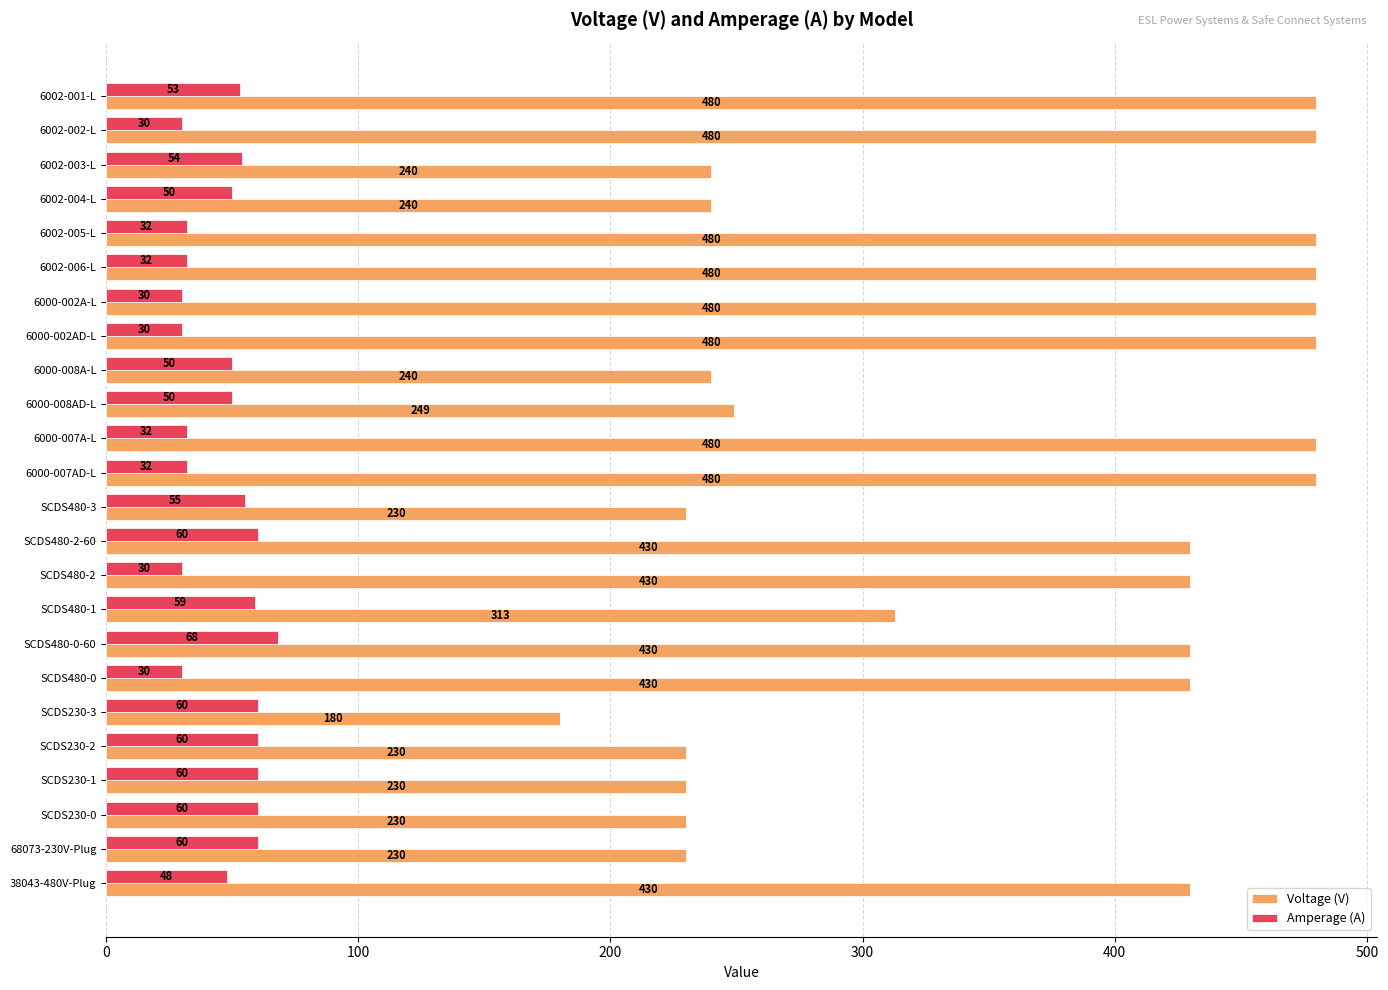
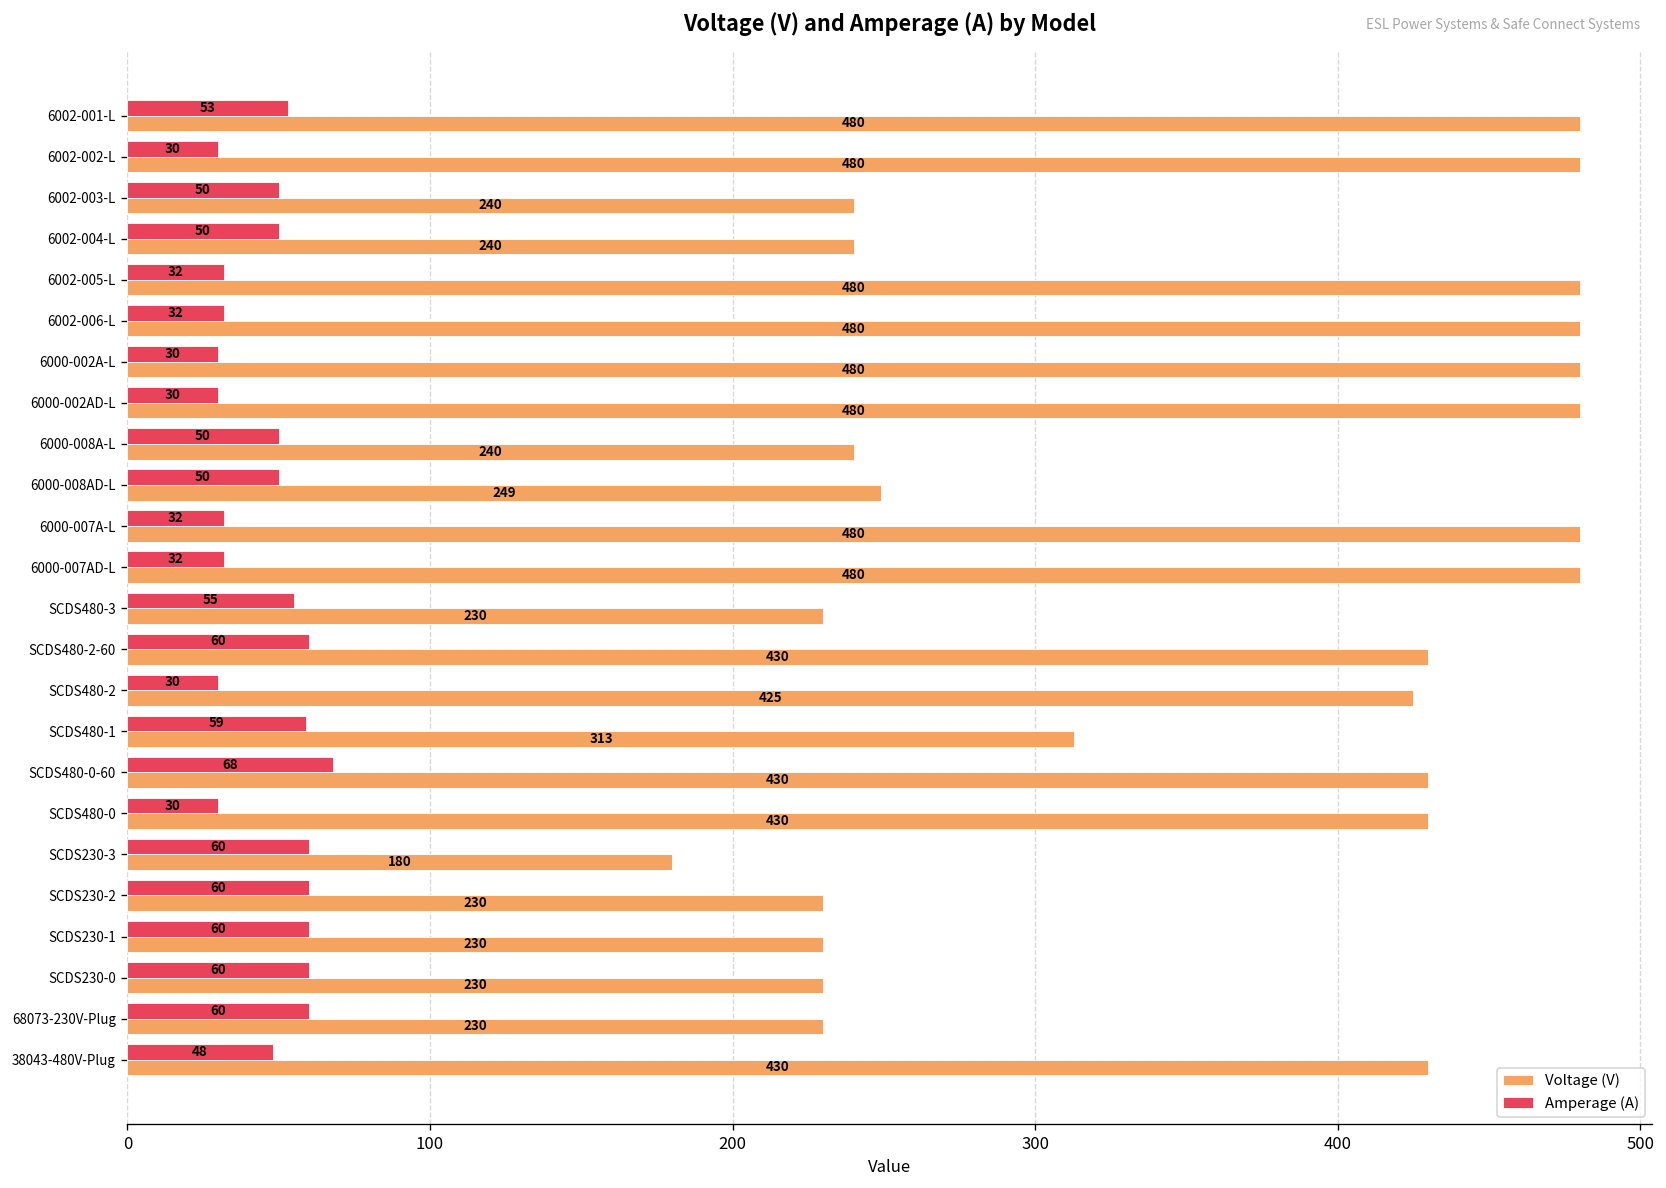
  {
    "Voltage (V)": {
      "6002-001-L": 480,
      "6002-002-L": 480,
      "6002-003-L": 240,
      "6002-004-L": 240,
      "6002-005-L": 480,
      "6002-006-L": 480,
      "6000-002A-L": 480,
      "6000-002AD-L": 480,
      "6000-008A-L": 240,
      "6000-008AD-L": 249,
      "6000-007A-L": 480,
      "6000-007AD-L": 480,
      "SCDS480-3": 230,
      "SCDS480-2-60": 430,
-     "SCDS480-2": 430,
+     "SCDS480-2": 425,
      "SCDS480-1": 313,
      "SCDS480-0-60": 430,
      "SCDS480-0": 430,
      "SCDS230-3": 180,
      "SCDS230-2": 230,
      "SCDS230-1": 230,
      "SCDS230-0": 230,
      "68073-230V-Plug": 230,
      "38043-480V-Plug": 430
    },
    "Amperage (A)": {
      "6002-001-L": 53,
      "6002-002-L": 30,
-     "6002-003-L": 54,
+     "6002-003-L": 50,
      "6002-004-L": 50,
      "6002-005-L": 32,
      "6002-006-L": 32,
      "6000-002A-L": 30,
      "6000-002AD-L": 30,
      "6000-008A-L": 50,
      "6000-008AD-L": 50,
      "6000-007A-L": 32,
      "6000-007AD-L": 32,
      "SCDS480-3": 55,
      "SCDS480-2-60": 60,
      "SCDS480-2": 30,
      "SCDS480-1": 59,
      "SCDS480-0-60": 68,
      "SCDS480-0": 30,
      "SCDS230-3": 60,
      "SCDS230-2": 60,
      "SCDS230-1": 60,
      "SCDS230-0": 60,
      "68073-230V-Plug": 60,
      "38043-480V-Plug": 48
    }
  }
